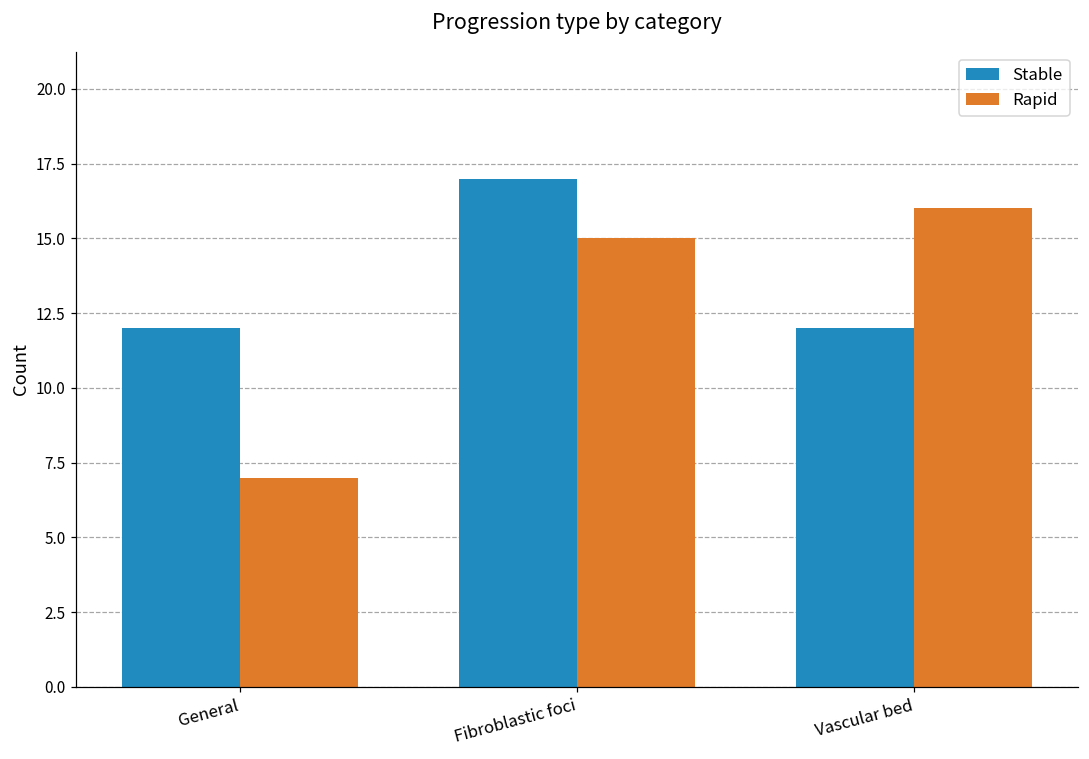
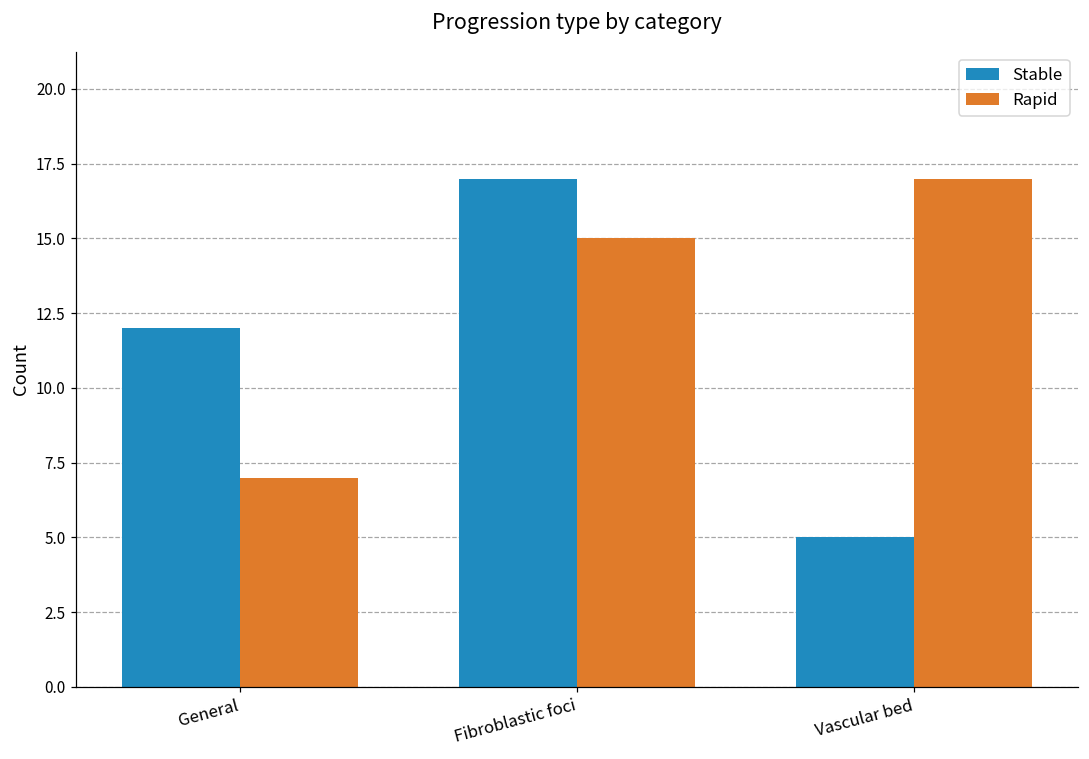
  {
    "Stable": {
      "General": 12,
      "Fibroblastic foci": 17,
-     "Vascular bed": 12
+     "Vascular bed": 5
    },
    "Rapid": {
      "General": 7,
      "Fibroblastic foci": 15,
-     "Vascular bed": 16
+     "Vascular bed": 17
    }
  }
